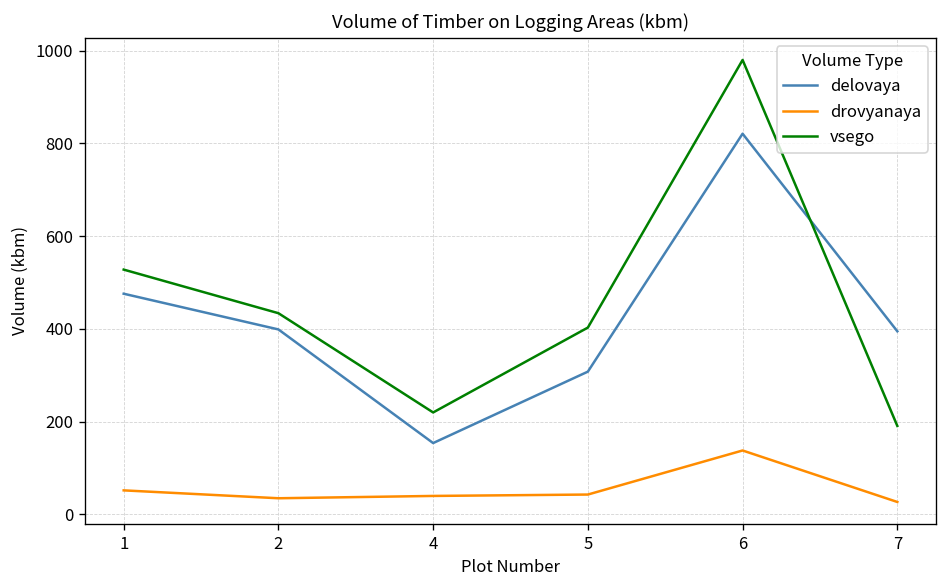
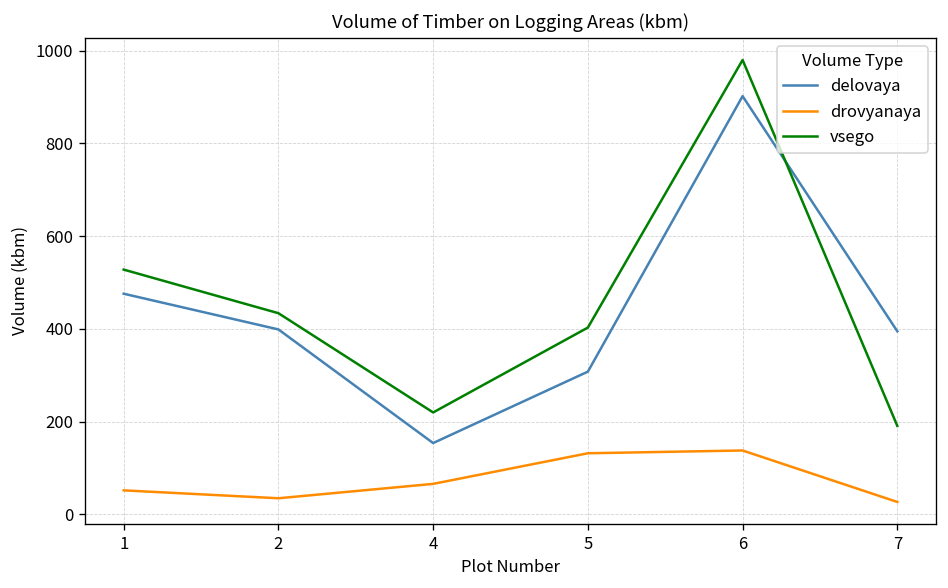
  {
    "delovaya": {
      "1": 480,
      "2": 400,
      "4": 150,
      "5": 310,
-     "6": 820,
+     "6": 900,
      "7": 400
    },
    "drovyanaya": {
      "1": 50,
      "2": 40,
-     "4": 40,
-     "5": 40,
+     "4": 70,
+     "5": 130,
      "6": 140,
      "7": 30
    },
    "vsego": {
      "1": 530,
      "2": 430,
      "4": 220,
      "5": 400,
      "6": 980,
      "7": 190
    }
  }
